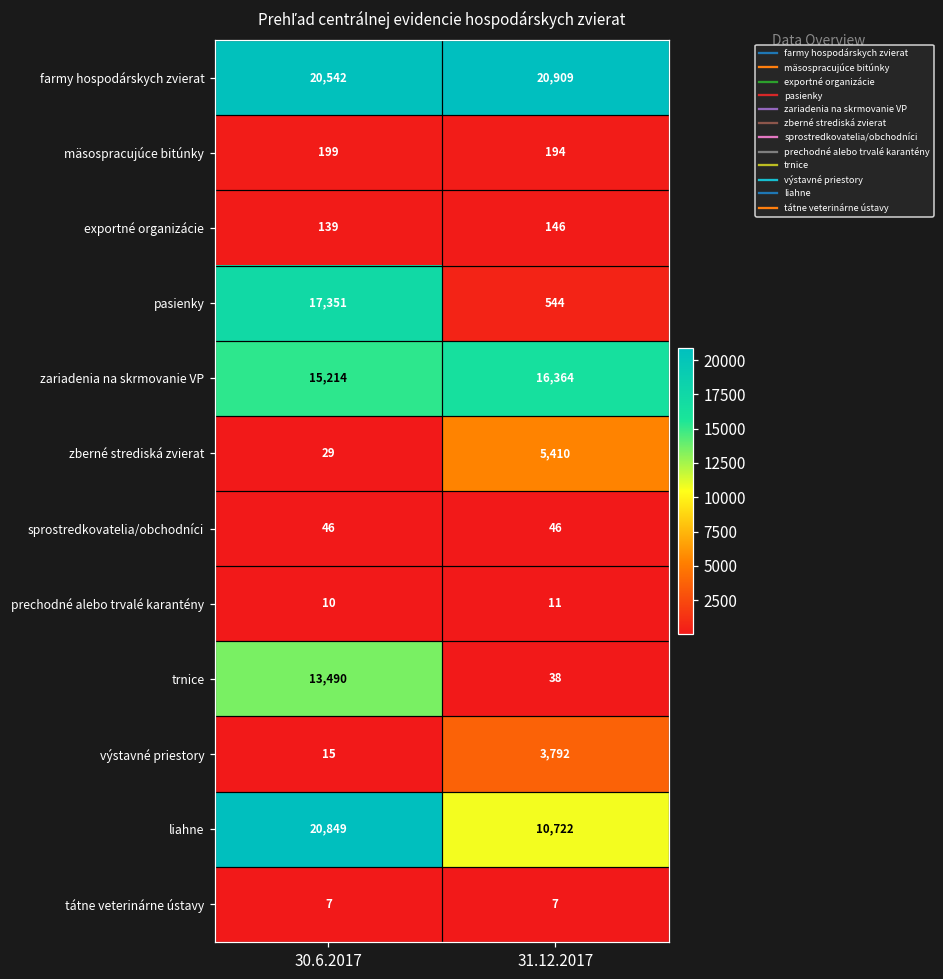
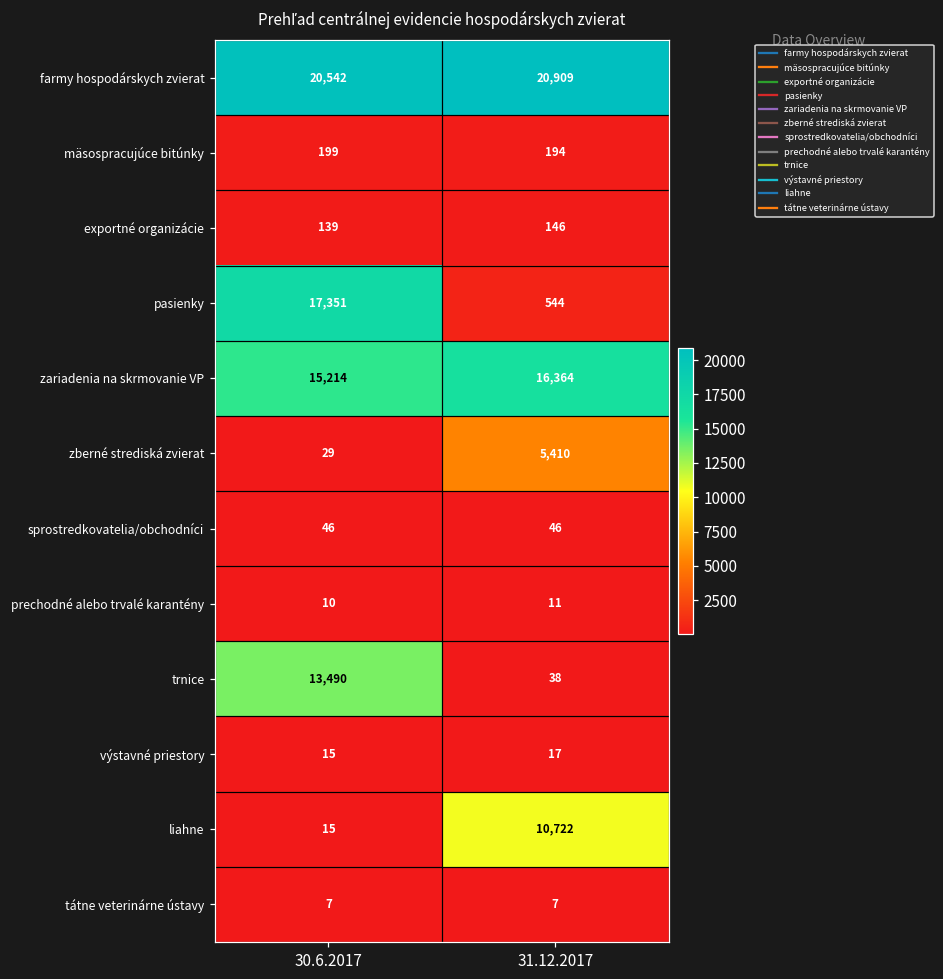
  {
    "farmy hospodárskych zvierat": {
      "30.6.2017": "20,542",
      "31.12.2017": "20,909"
    },
    "mäsospracujúce bitúnky": {
      "30.6.2017": "199",
      "31.12.2017": "194"
    },
    "exportné organizácie": {
      "30.6.2017": "139",
      "31.12.2017": "146"
    },
    "pasienky": {
      "30.6.2017": "17,351",
      "31.12.2017": "544"
    },
    "zariadenia na skrmovanie VP": {
      "30.6.2017": "15,214",
      "31.12.2017": "16,364"
    },
    "zberné strediská zvierat": {
      "30.6.2017": "29",
      "31.12.2017": "5,410"
    },
    "sprostredkovatelia/obchodníci": {
      "30.6.2017": "46",
      "31.12.2017": "46"
    },
    "prechodné alebo trvalé karantény": {
      "30.6.2017": "10",
      "31.12.2017": "11"
    },
    "trnice": {
      "30.6.2017": "13,490",
      "31.12.2017": "38"
    },
    "výstavné priestory": {
      "30.6.2017": "15",
-     "31.12.2017": "3,792"
+     "31.12.2017": "17"
    },
    "liahne": {
-     "30.6.2017": "20,849",
+     "30.6.2017": "15",
      "31.12.2017": "10,722"
    },
    "tátne veterinárne ústavy": {
      "30.6.2017": "7",
      "31.12.2017": "7"
    }
  }
